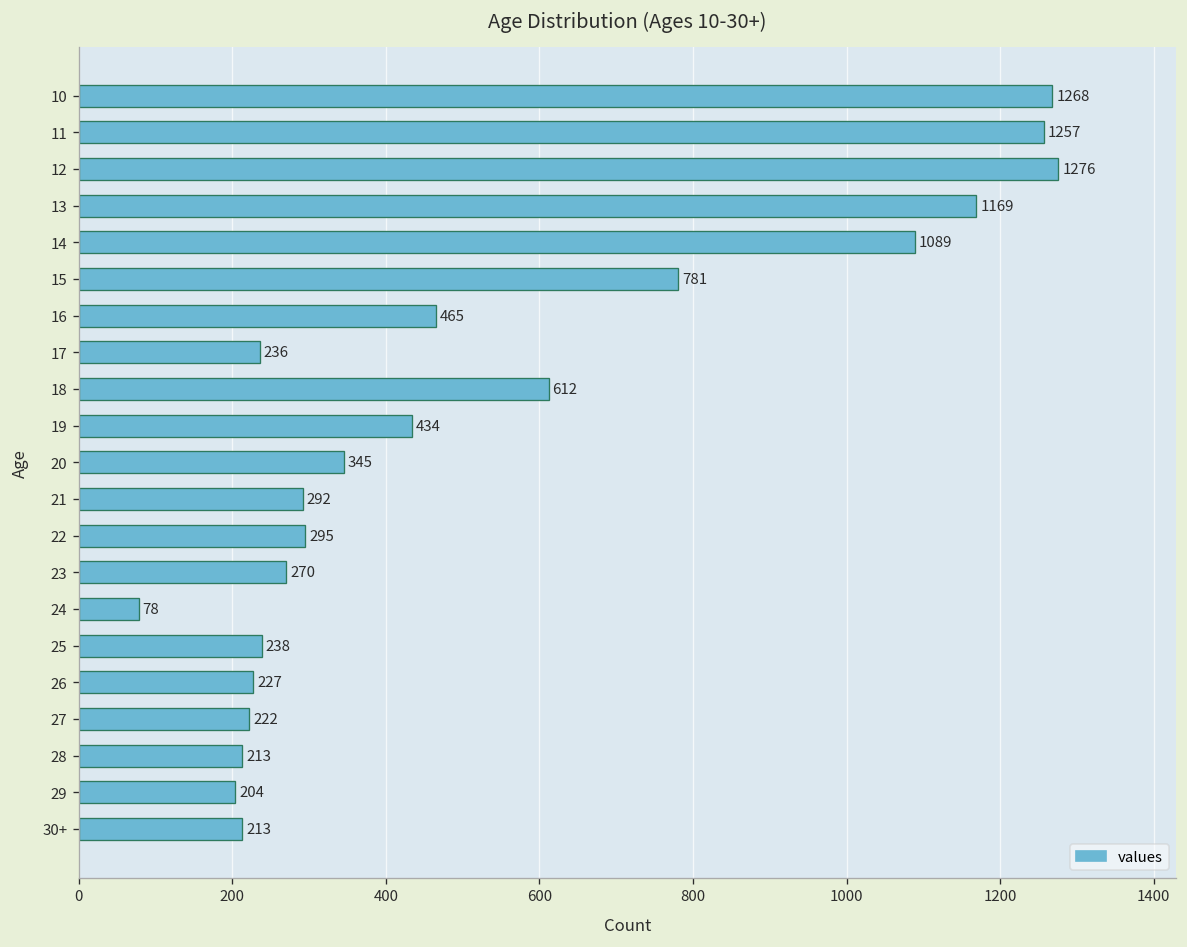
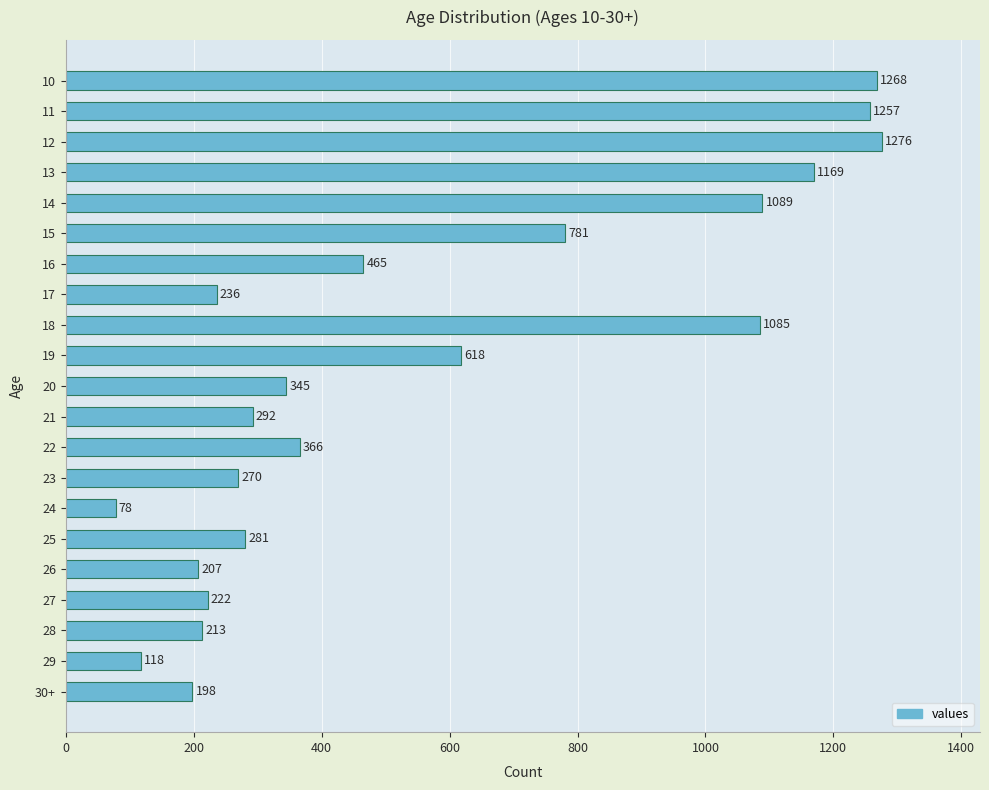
  {
    "10": 1268,
    "11": 1257,
    "12": 1276,
    "13": 1169,
    "14": 1089,
    "15": 781,
    "16": 465,
    "17": 236,
-   "18": 612,
-   "19": 434,
+   "18": 1085,
+   "19": 618,
    "20": 345,
    "21": 292,
-   "22": 295,
+   "22": 366,
    "23": 270,
    "24": 78,
-   "25": 238,
-   "26": 227,
+   "25": 281,
+   "26": 207,
    "27": 222,
    "28": 213,
-   "29": 204,
-   "30+": 213
+   "29": 118,
+   "30+": 198
  }
